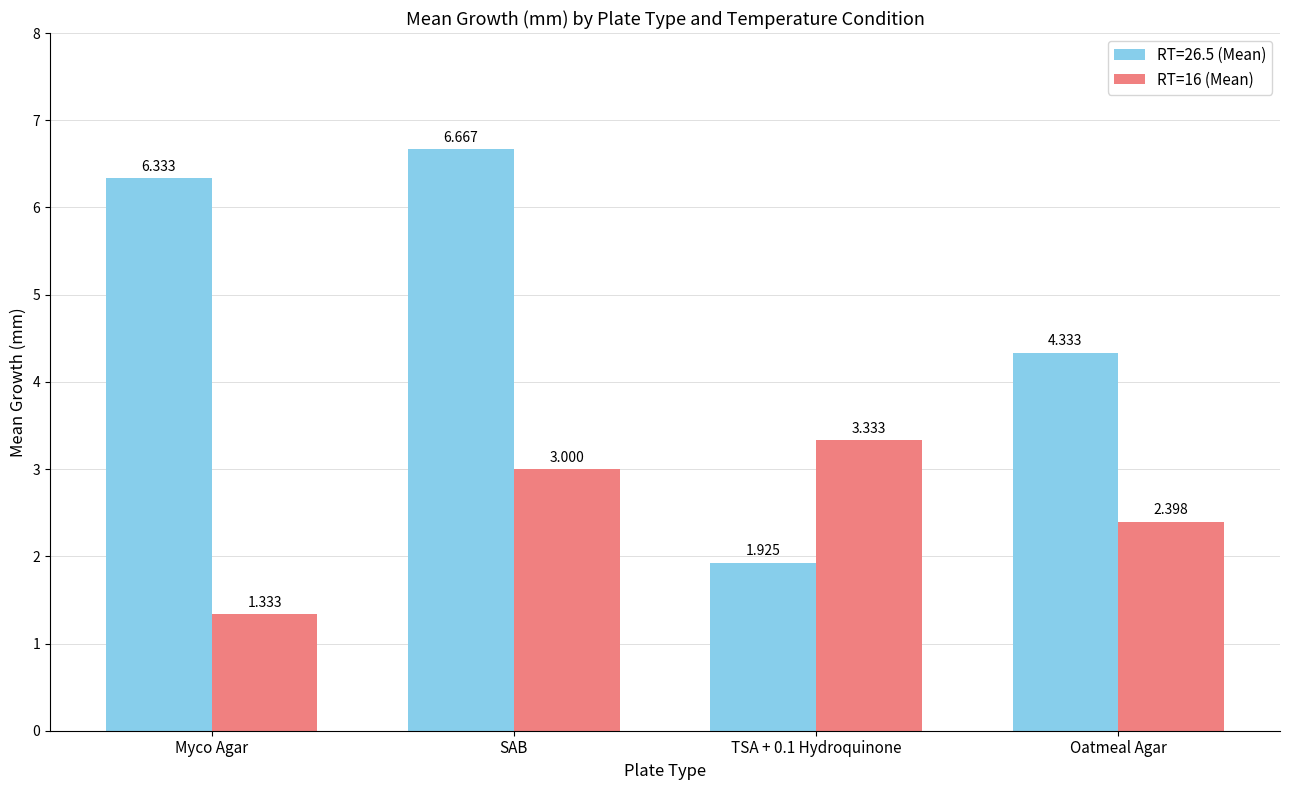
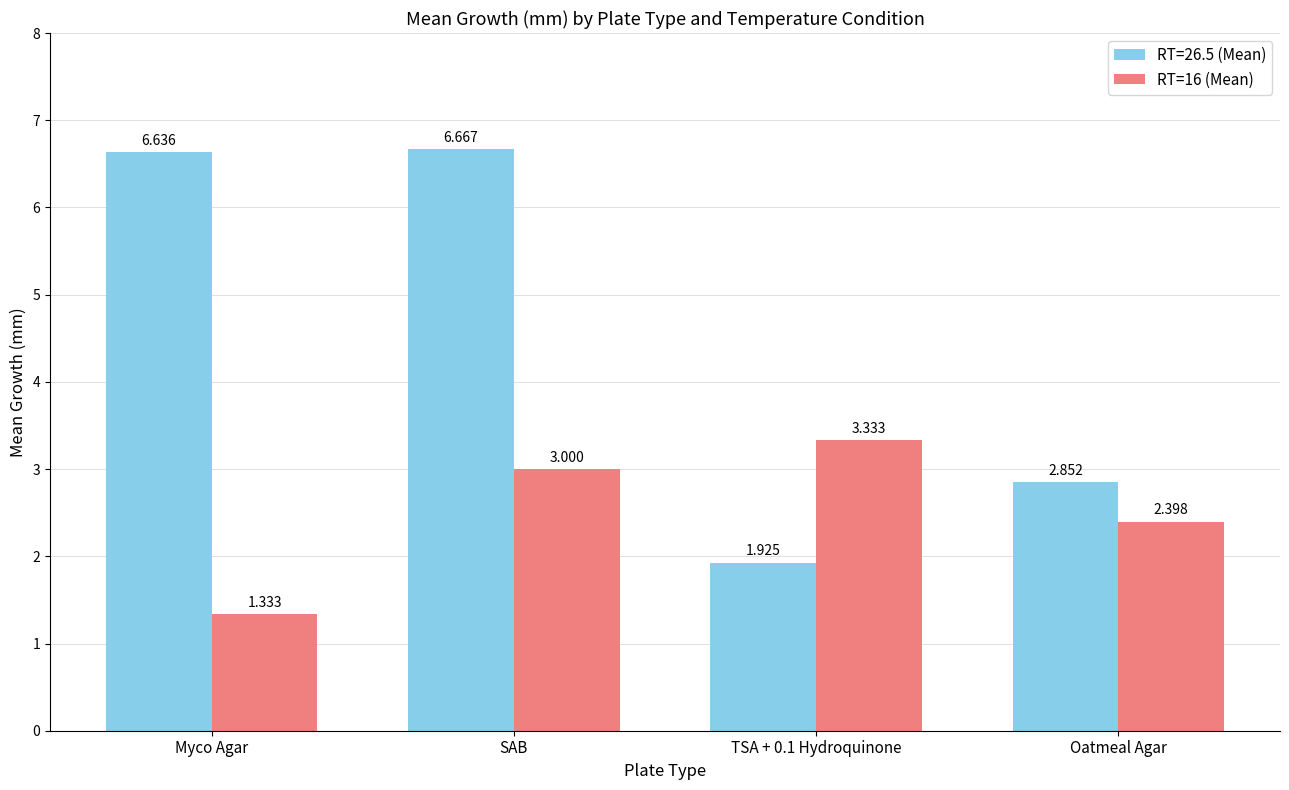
  {
    "RT=26.5 (Mean)": {
-     "Myco Agar": 6.333,
+     "Myco Agar": 6.636,
      "SAB": 6.667,
      "TSA + 0.1 Hydroquinone": 1.925,
-     "Oatmeal Agar": 4.333
+     "Oatmeal Agar": 2.852
    },
    "RT=16 (Mean)": {
      "Myco Agar": 1.333,
      "SAB": 3.000,
      "TSA + 0.1 Hydroquinone": 3.333,
      "Oatmeal Agar": 2.398
    }
  }
